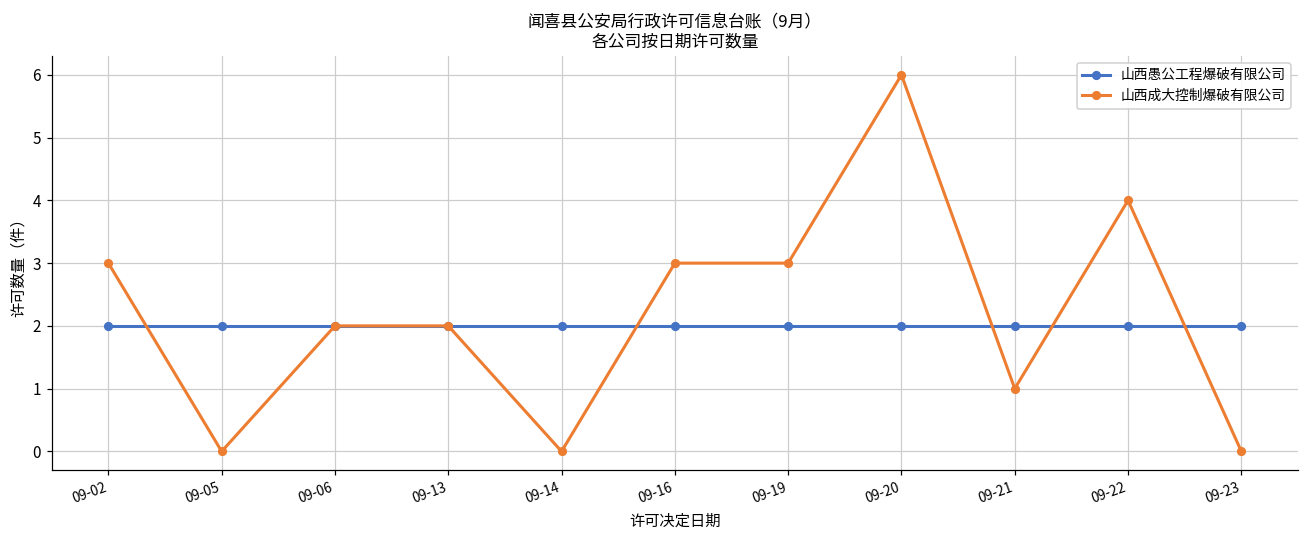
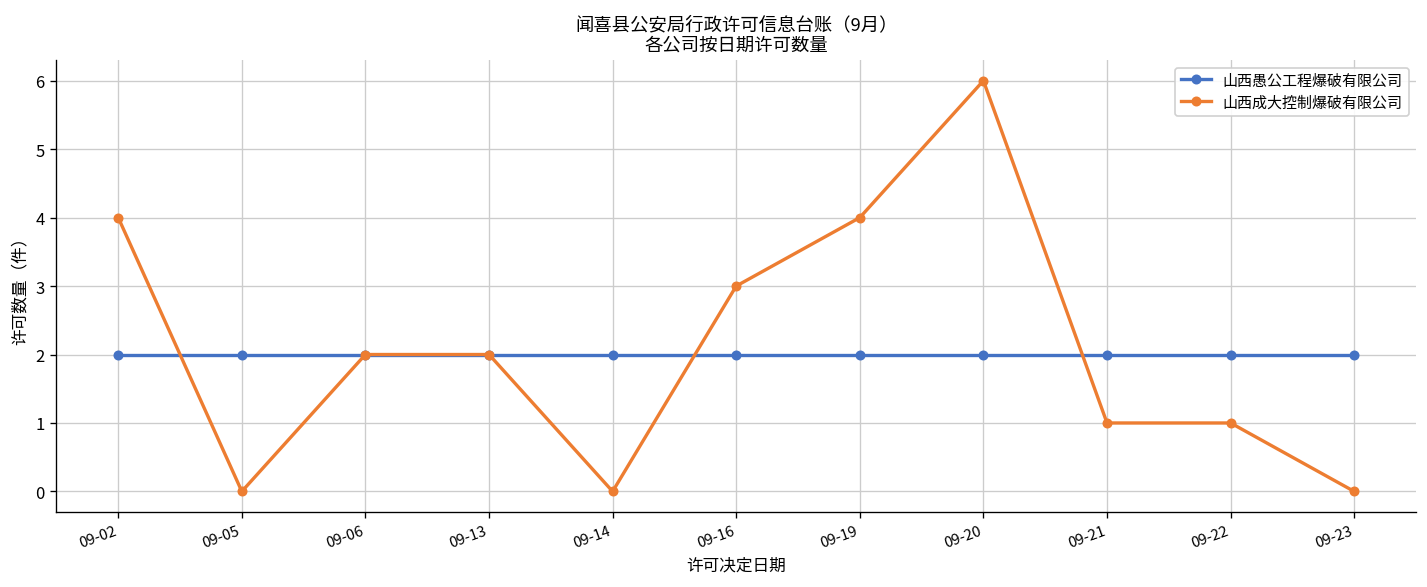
  {
    "山西愚公工程爆破有限公司": {
      "09-02": 2,
      "09-05": 2,
      "09-14": 2,
      "09-16": 2,
      "09-19": 2,
      "09-20": 2,
      "09-21": 2,
      "09-22": 2,
      "09-23": 2
    },
    "山西成大控制爆破有限公司": {
-     "09-02": 3,
+     "09-02": 4,
      "09-05": 0,
      "09-14": 0,
      "09-16": 3,
-     "09-19": 3,
+     "09-19": 4,
      "09-20": 6,
      "09-21": 1,
-     "09-22": 4,
+     "09-22": 1,
      "09-23": 0
    }
  }
